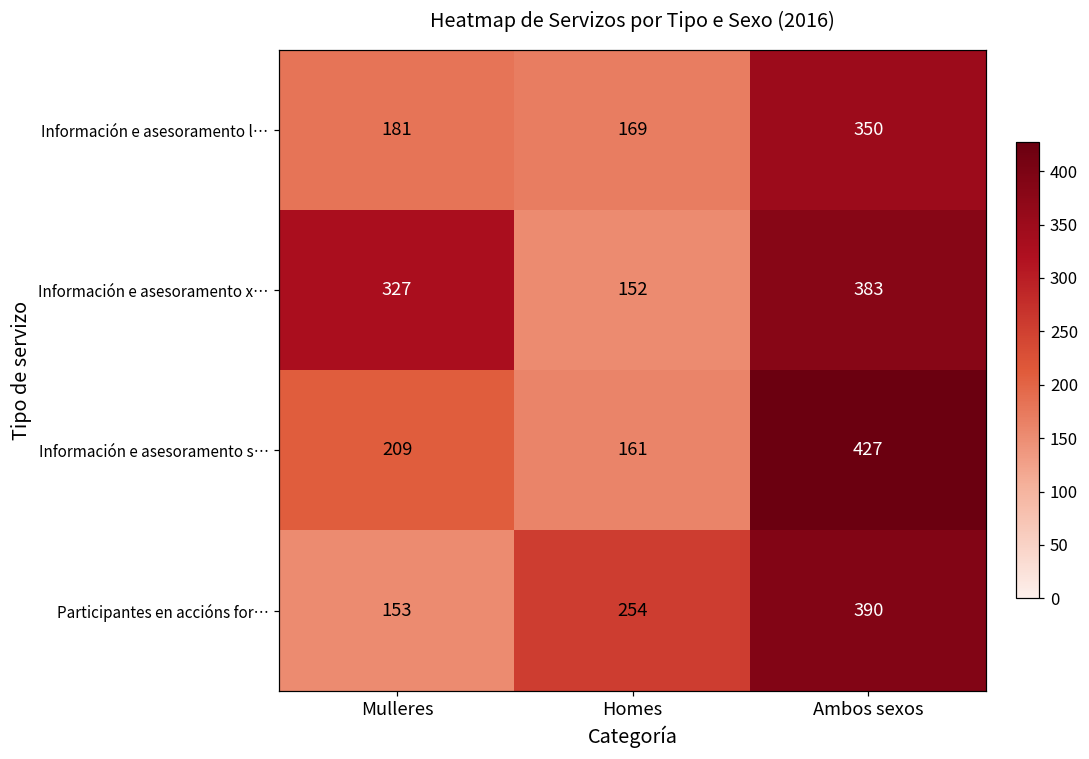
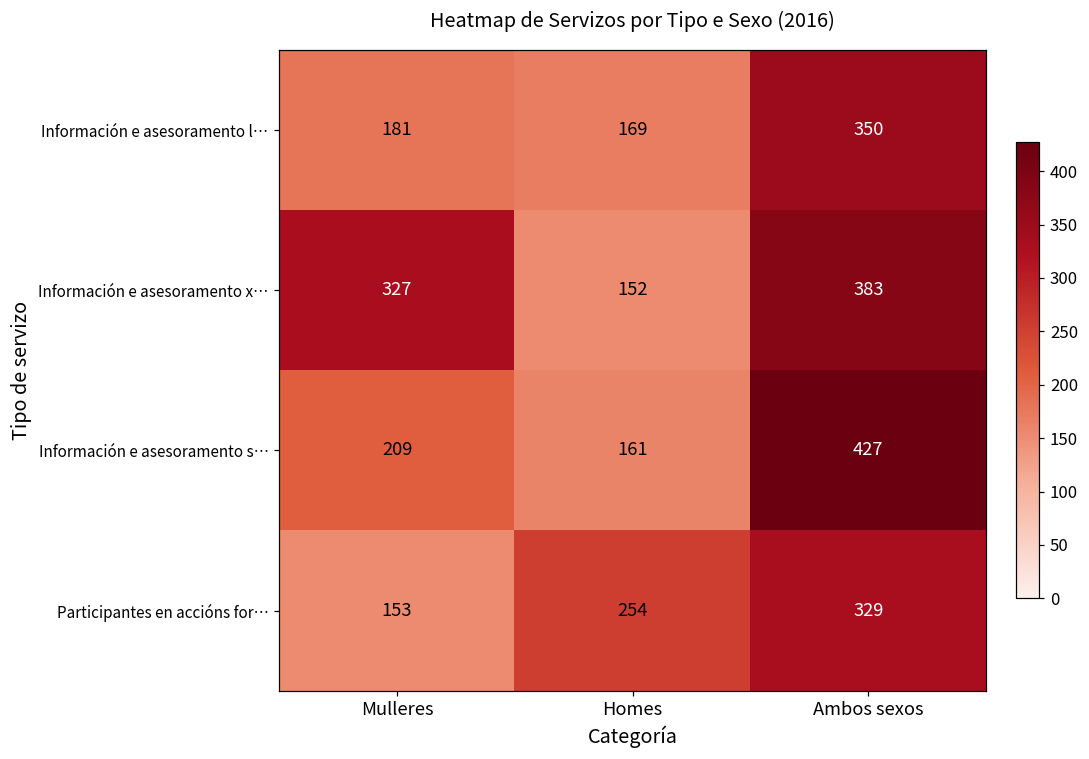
  {
    "Información e asesoramento l…": {
      "Mulleres": 181,
      "Homes": 169,
      "Ambos sexos": 350
    },
    "Información e asesoramento x…": {
      "Mulleres": 327,
      "Homes": 152,
      "Ambos sexos": 383
    },
    "Información e asesoramento s…": {
      "Mulleres": 209,
      "Homes": 161,
      "Ambos sexos": 427
    },
    "Participantes en accións for…": {
      "Mulleres": 153,
      "Homes": 254,
-     "Ambos sexos": 390
+     "Ambos sexos": 329
    }
  }
